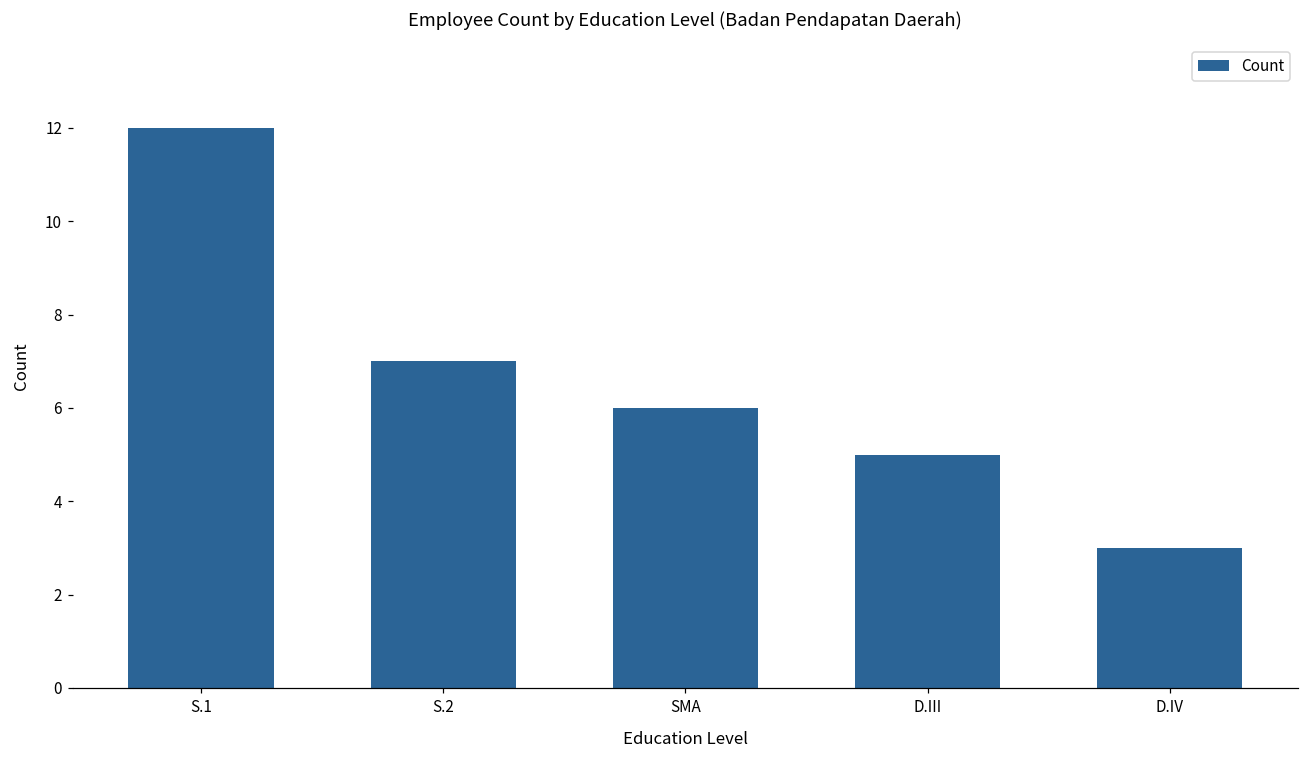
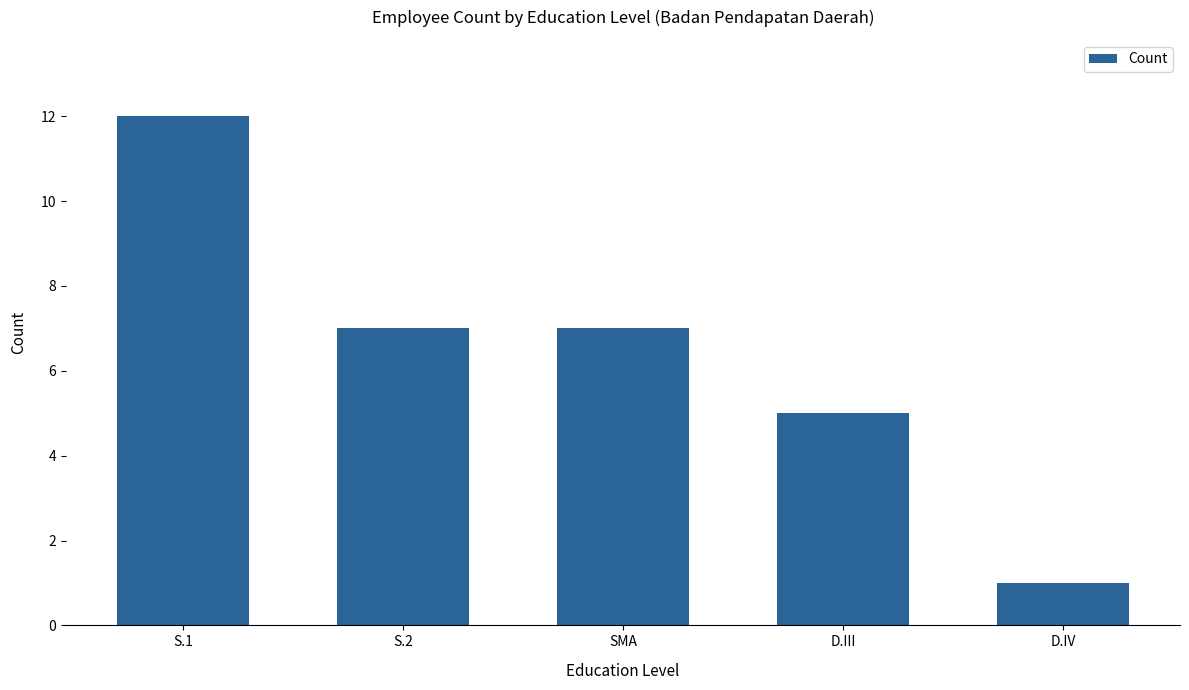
  {
    "S.1": 12,
    "S.2": 7,
-   "SMA": 6,
+   "SMA": 7,
    "D.III": 5,
-   "D.IV": 3
+   "D.IV": 1
  }
